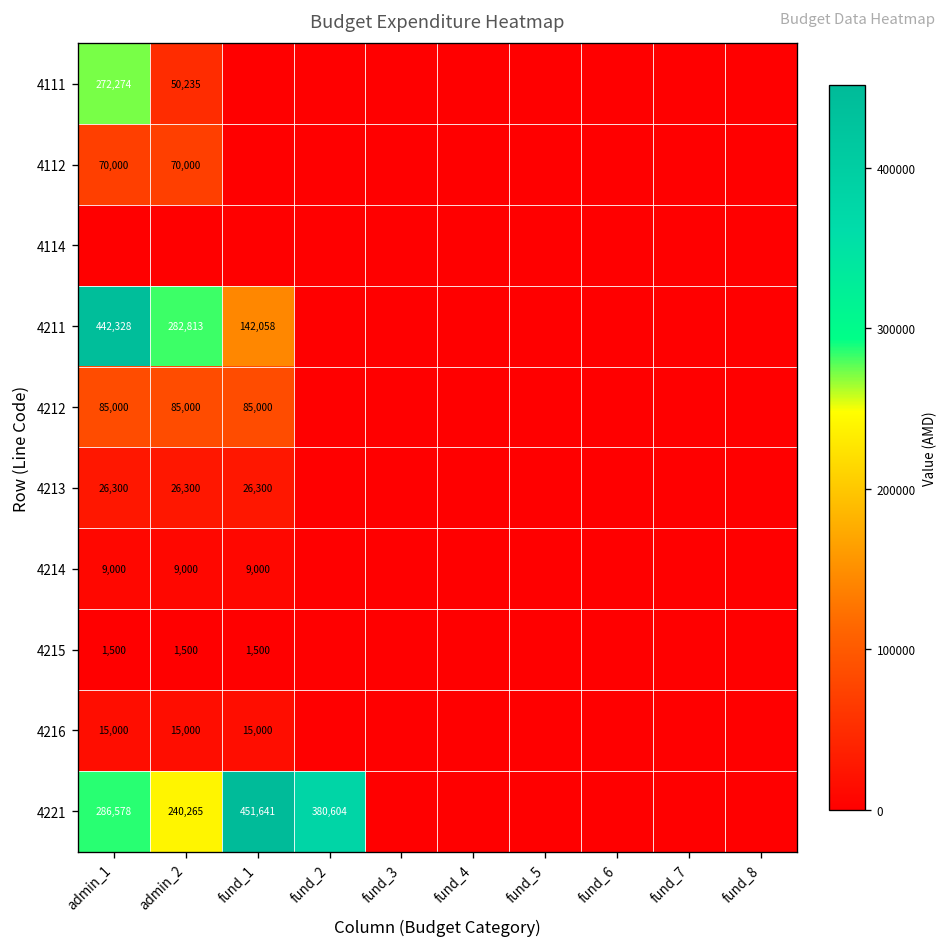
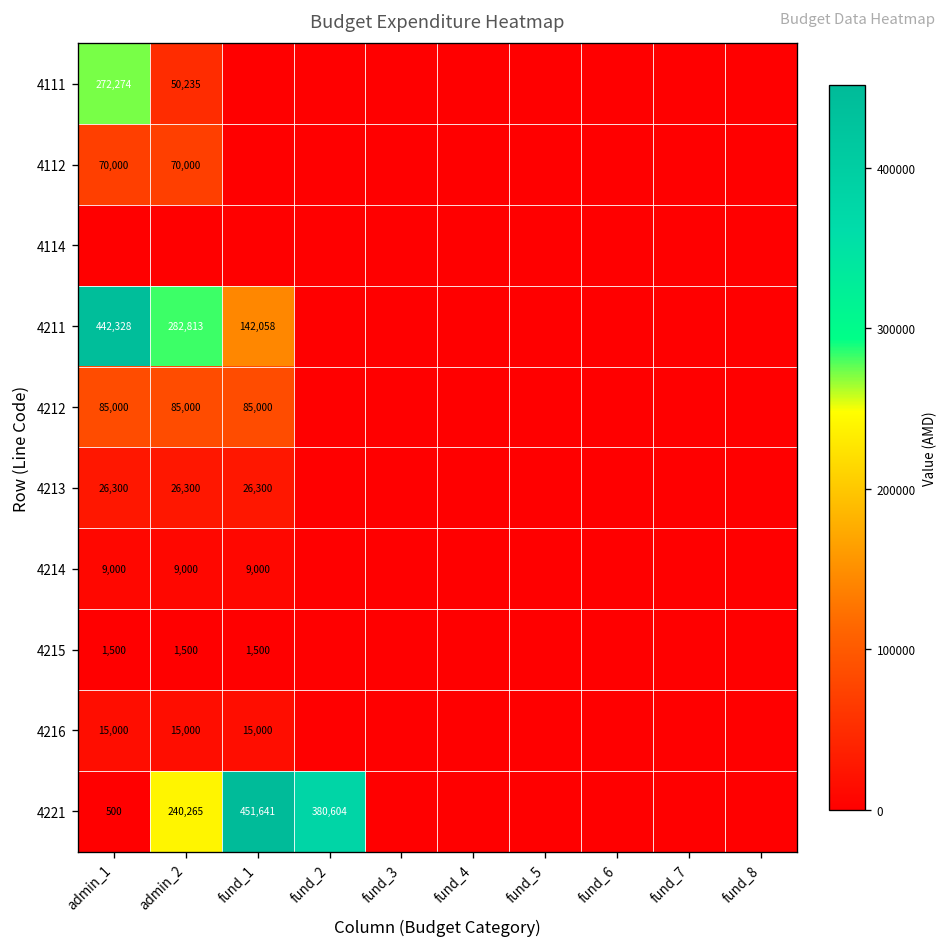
  {
    "4111": {
      "admin_1": "272,274",
      "admin_2": "50,235"
    },
    "4112": {
      "admin_1": "70,000",
      "admin_2": "70,000"
    },
    "4211": {
      "admin_1": "442,328",
      "admin_2": "282,813",
      "fund_1": "142,058"
    },
    "4212": {
      "admin_1": "85,000",
      "admin_2": "85,000",
      "fund_1": "85,000"
    },
    "4213": {
      "admin_1": "26,300",
      "admin_2": "26,300",
      "fund_1": "26,300"
    },
    "4214": {
      "admin_1": "9,000",
      "admin_2": "9,000",
      "fund_1": "9,000"
    },
    "4215": {
      "admin_1": "1,500",
      "admin_2": "1,500",
      "fund_1": "1,500"
    },
    "4216": {
      "admin_1": "15,000",
      "admin_2": "15,000",
      "fund_1": "15,000"
    },
    "4221": {
-     "admin_1": "286,578",
+     "admin_1": "500",
      "admin_2": "240,265",
      "fund_1": "451,641",
      "fund_2": "380,604"
    }
  }
